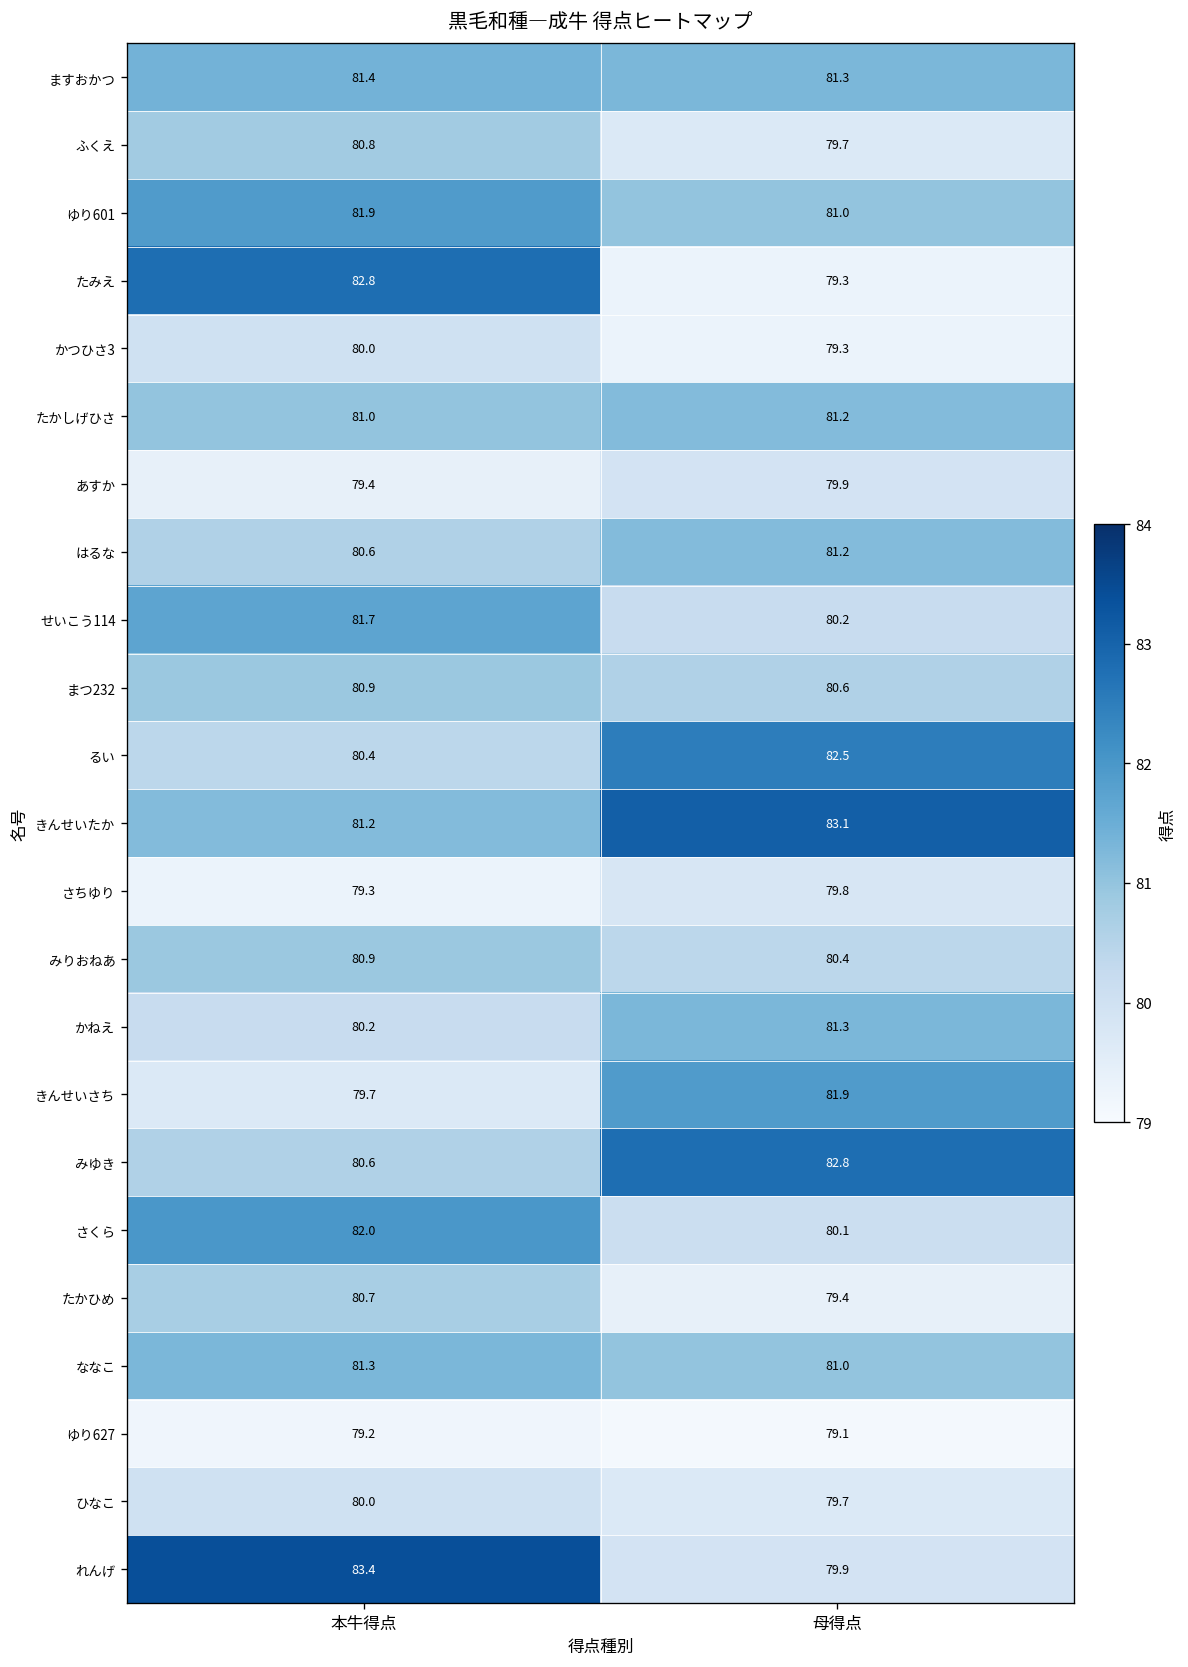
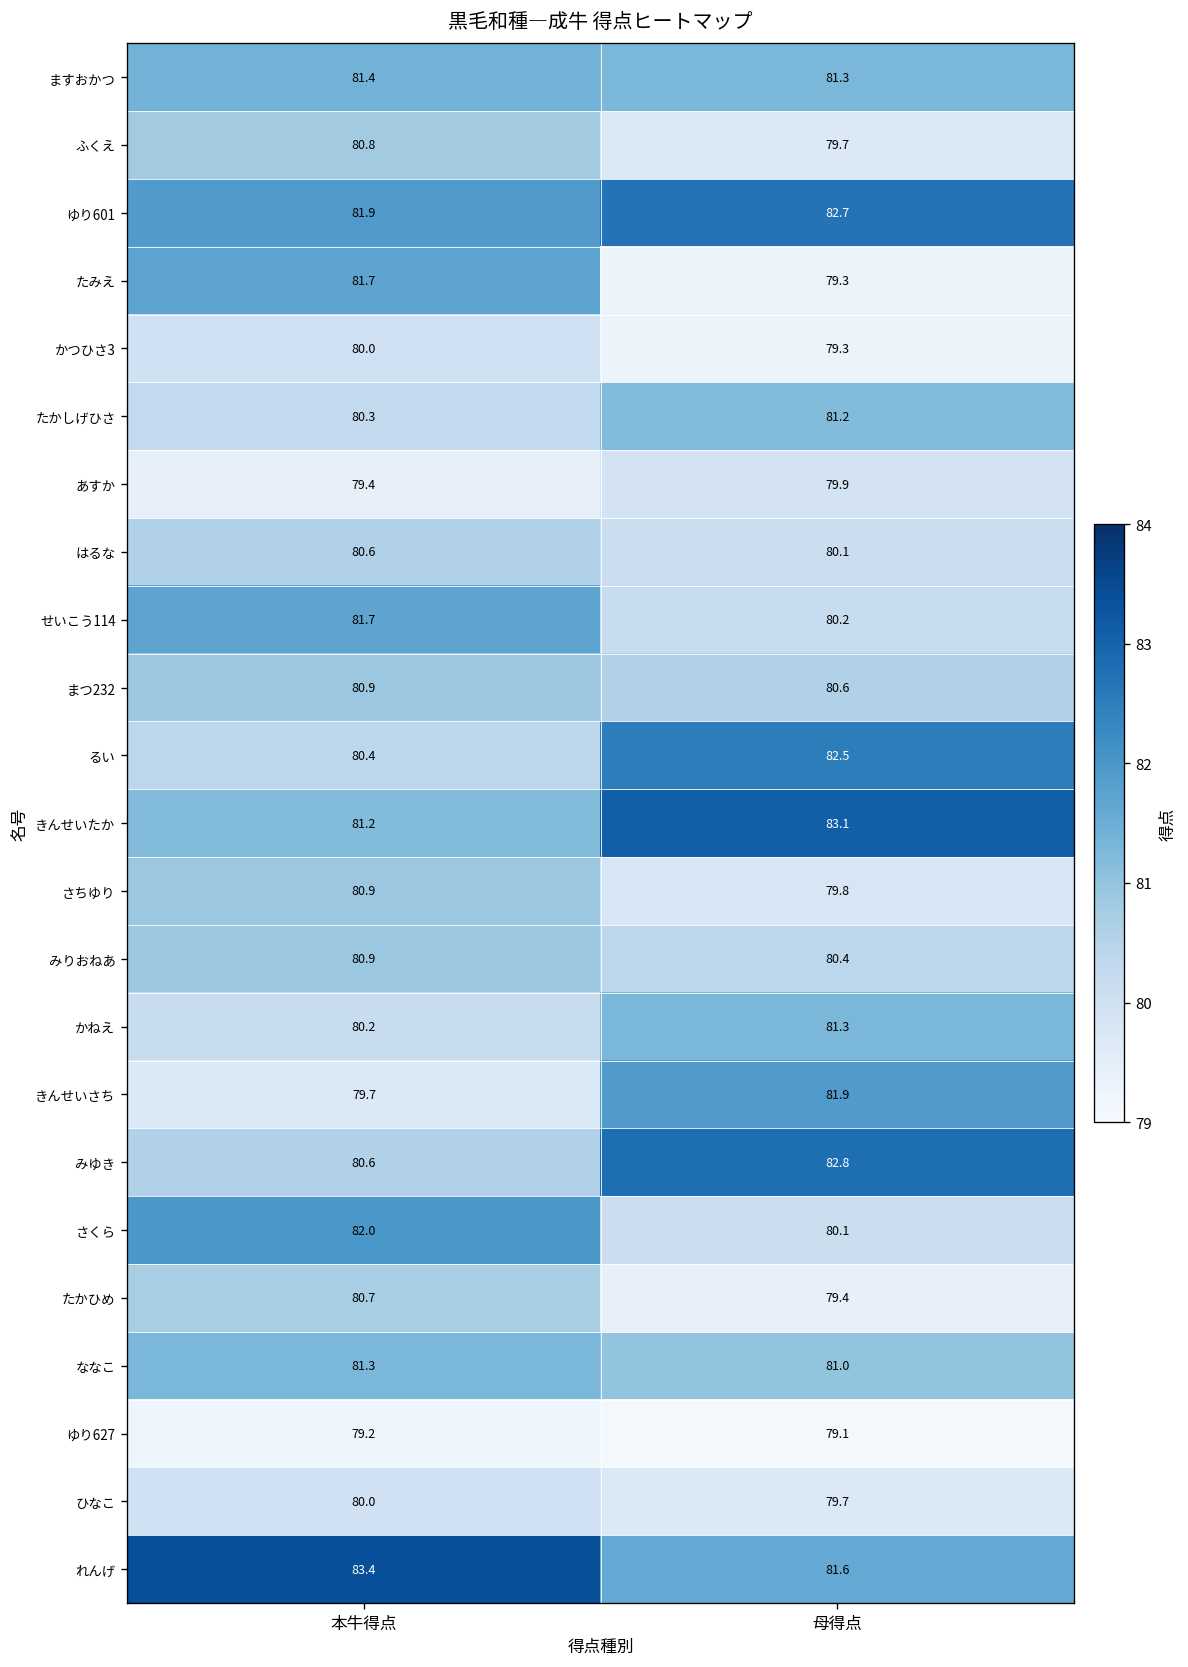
  {
    "ますおかつ": {
      "本牛得点": 81.4,
      "母得点": 81.3
    },
    "ふくえ": {
      "本牛得点": 80.8,
      "母得点": 79.7
    },
    "ゆり601": {
      "本牛得点": 81.9,
-     "母得点": 81.0
+     "母得点": 82.7
    },
    "たみえ": {
-     "本牛得点": 82.8,
+     "本牛得点": 81.7,
      "母得点": 79.3
    },
    "かつひさ3": {
      "本牛得点": 80.0,
      "母得点": 79.3
    },
    "たかしげひさ": {
-     "本牛得点": 81.0,
+     "本牛得点": 80.3,
      "母得点": 81.2
    },
    "あすか": {
      "本牛得点": 79.4,
      "母得点": 79.9
    },
    "はるな": {
      "本牛得点": 80.6,
-     "母得点": 81.2
+     "母得点": 80.1
    },
    "せいこう114": {
      "本牛得点": 81.7,
      "母得点": 80.2
    },
    "まつ232": {
      "本牛得点": 80.9,
      "母得点": 80.6
    },
    "るい": {
      "本牛得点": 80.4,
      "母得点": 82.5
    },
    "きんせいたか": {
      "本牛得点": 81.2,
      "母得点": 83.1
    },
    "さちゆり": {
-     "本牛得点": 79.3,
+     "本牛得点": 80.9,
      "母得点": 79.8
    },
    "みりおねあ": {
      "本牛得点": 80.9,
      "母得点": 80.4
    },
    "かねえ": {
      "本牛得点": 80.2,
      "母得点": 81.3
    },
    "きんせいさち": {
      "本牛得点": 79.7,
      "母得点": 81.9
    },
    "みゆき": {
      "本牛得点": 80.6,
      "母得点": 82.8
    },
    "さくら": {
      "本牛得点": 82.0,
      "母得点": 80.1
    },
    "たかひめ": {
      "本牛得点": 80.7,
      "母得点": 79.4
    },
    "ななこ": {
      "本牛得点": 81.3,
      "母得点": 81.0
    },
    "ゆり627": {
      "本牛得点": 79.2,
      "母得点": 79.1
    },
    "ひなこ": {
      "本牛得点": 80.0,
      "母得点": 79.7
    },
    "れんげ": {
      "本牛得点": 83.4,
-     "母得点": 79.9
+     "母得点": 81.6
    }
  }
